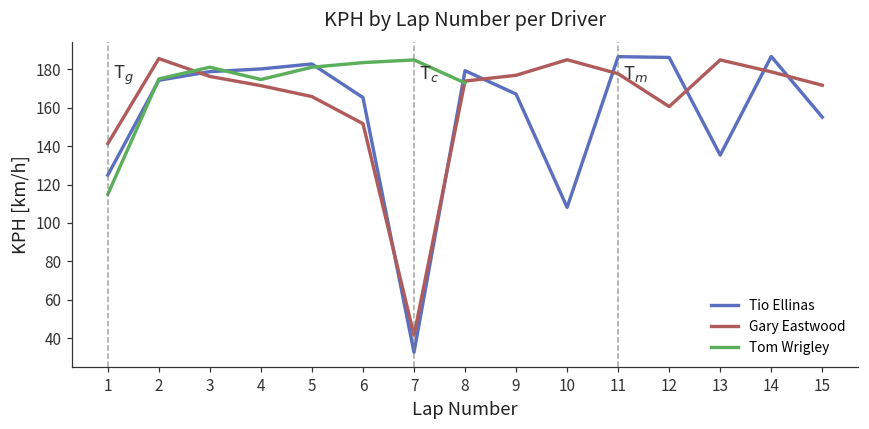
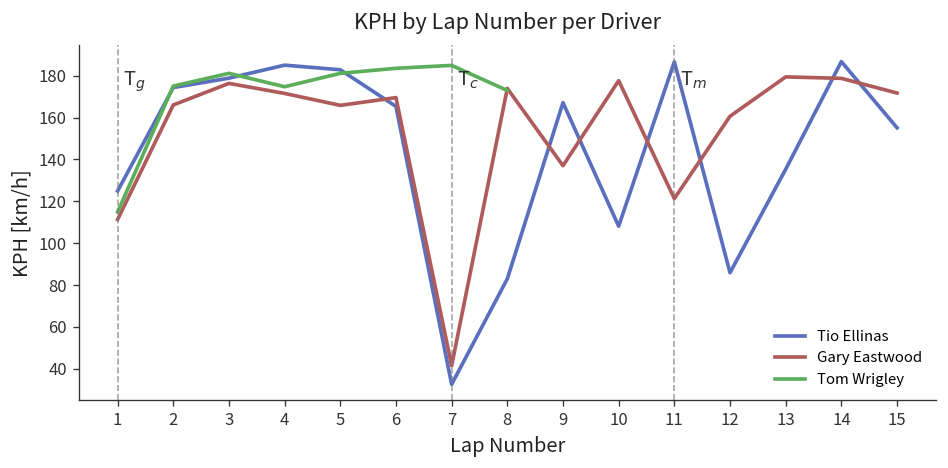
  {
    "Tio Ellinas": {
      "1": 125,
      "3": 179,
-     "4": 180,
+     "4": 185,
      "5": 183,
      "6": 165,
      "7": 33,
-     "8": 179,
+     "8": 83,
      "9": 167,
      "10": 108,
      "11": 187,
-     "12": 186,
+     "12": 86,
      "13": 135,
      "14": 187,
      "15": 155
    },
    "Gary Eastwood": {
-     "1": 141,
-     "2": 186,
+     "1": 111,
+     "2": 166,
      "3": 176,
      "4": 172,
      "5": 166,
-     "6": 152,
+     "6": 170,
      "7": 42,
-     "9": 177,
-     "10": 185,
-     "11": 178,
+     "9": 137,
+     "10": 178,
+     "11": 121,
      "12": 161,
-     "13": 185,
+     "13": 179,
      "14": 179,
      "15": 172
    },
    "Tom Wrigley": {
      "1": 115,
      "3": 181,
      "4": 175,
      "5": 181,
      "6": 184,
      "7": 185
    }
  }
